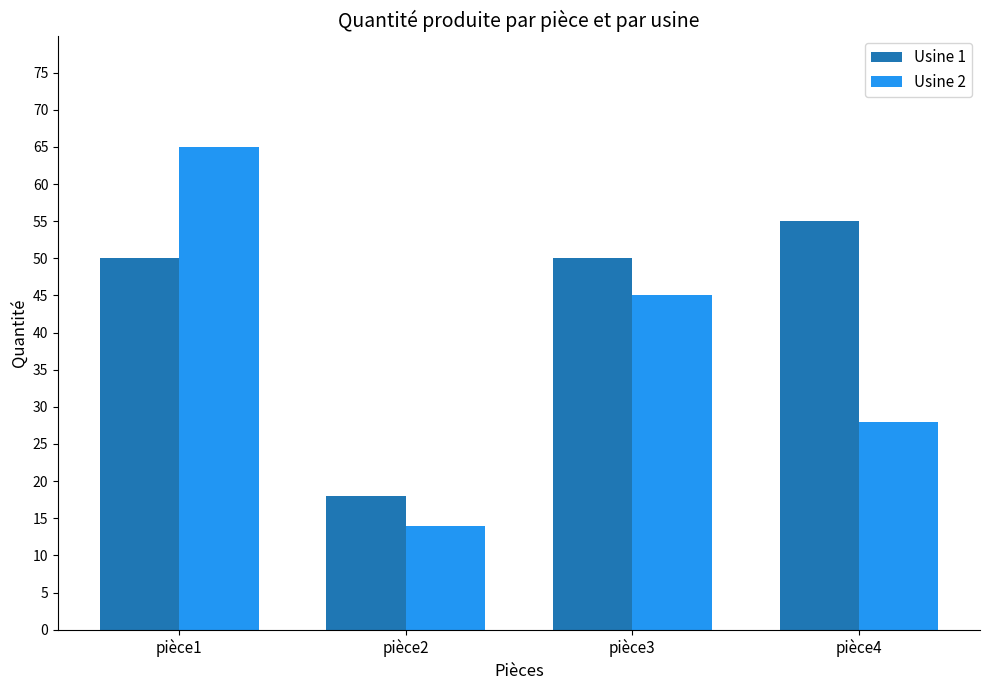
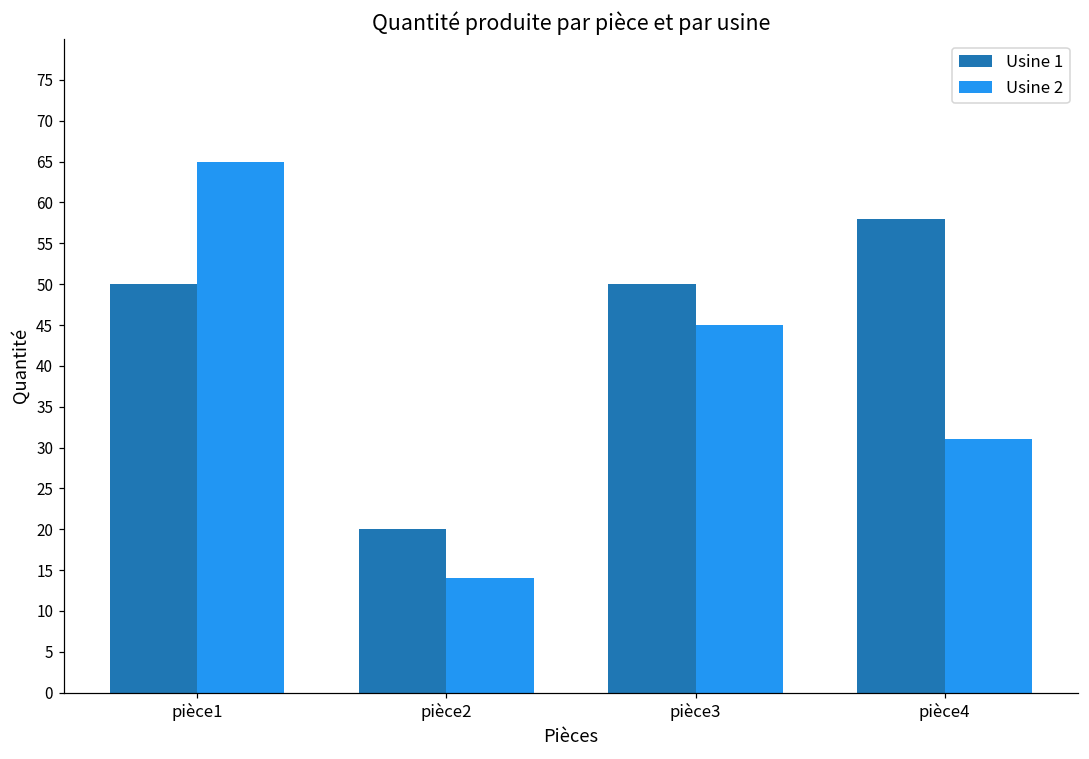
  {
    "Usine 1": {
      "pièce1": 50,
-     "pièce2": 18,
+     "pièce2": 20,
      "pièce3": 50,
-     "pièce4": 55
+     "pièce4": 58
    },
    "Usine 2": {
      "pièce1": 65,
      "pièce2": 14,
      "pièce3": 45,
-     "pièce4": 28
+     "pièce4": 31
    }
  }
